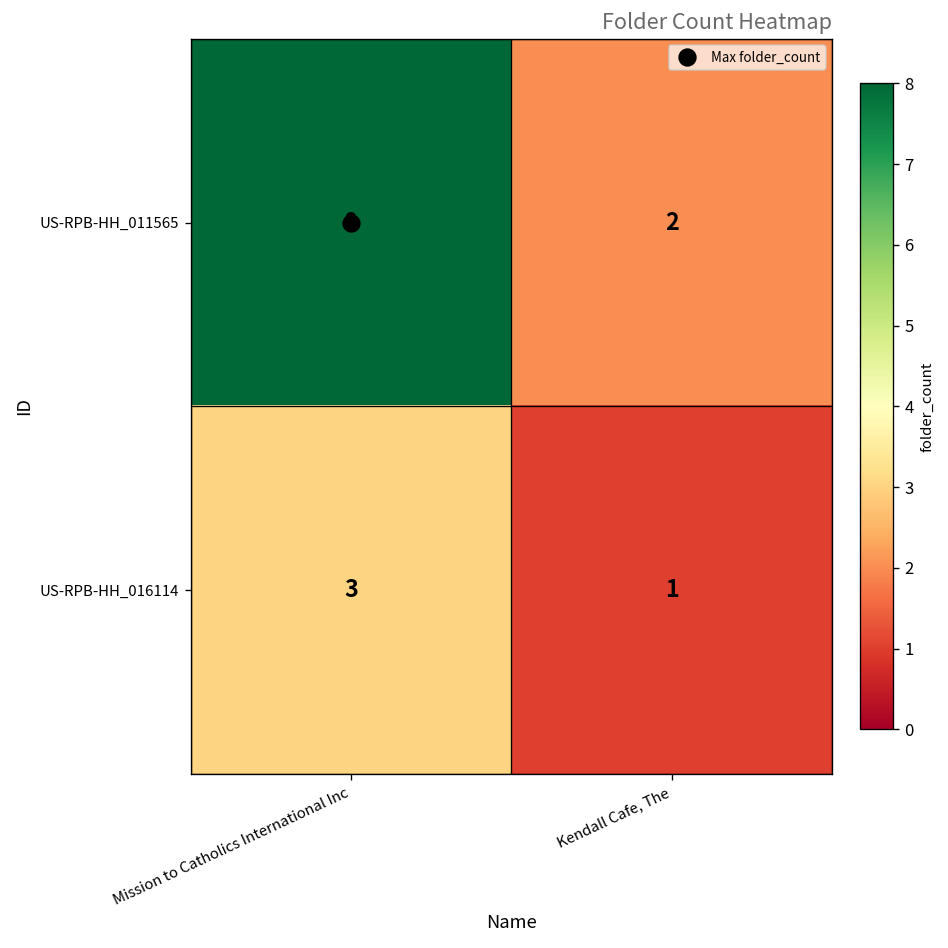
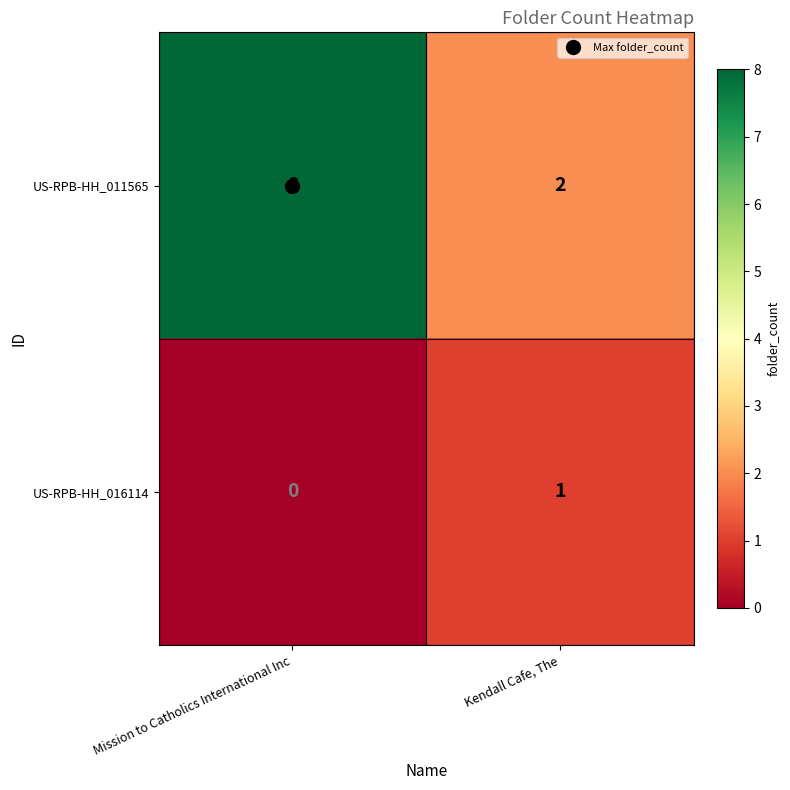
  {
    "US-RPB-HH_011565": {
      "Kendall Cafe, The": 2
    },
    "US-RPB-HH_016114": {
-     "Mission to Catholics International Inc": 3,
+     "Mission to Catholics International Inc": 0,
      "Kendall Cafe, The": 1
    }
  }
